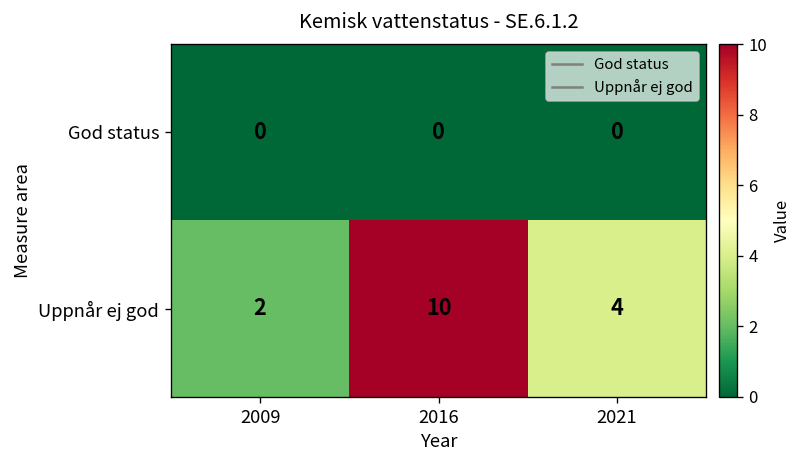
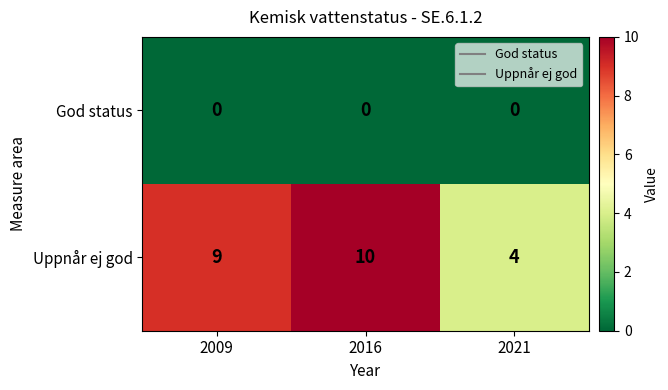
  {
    "God status": {
      "2009": 0,
      "2016": 0,
      "2021": 0
    },
    "Uppnår ej god": {
-     "2009": 2,
+     "2009": 9,
      "2016": 10,
      "2021": 4
    }
  }
